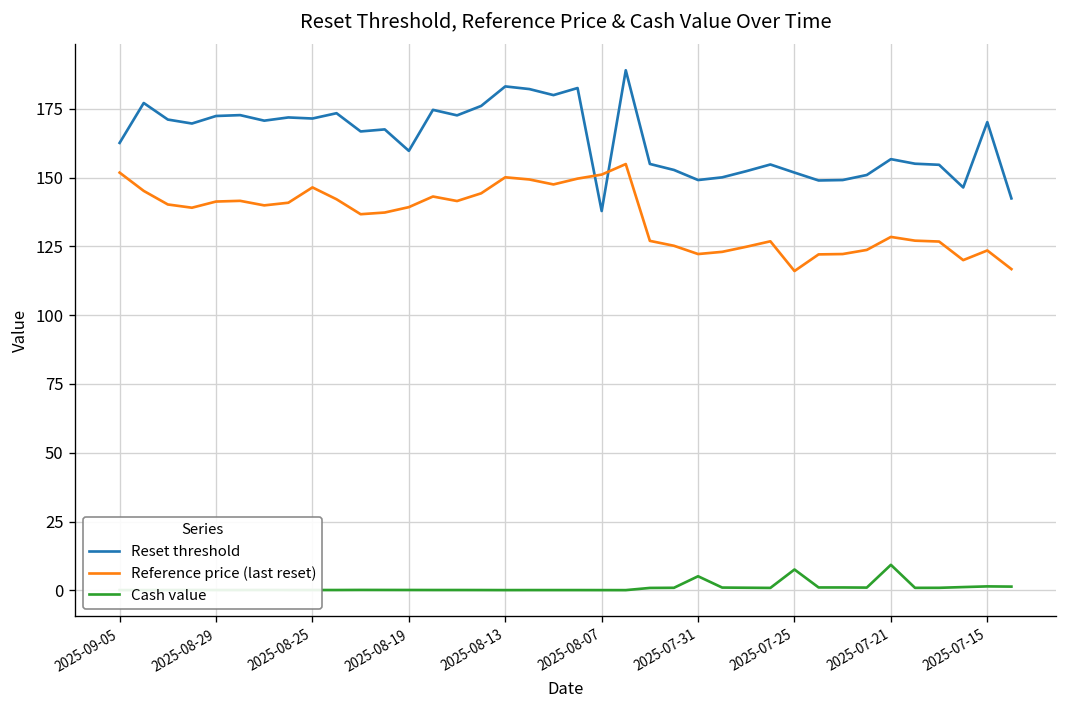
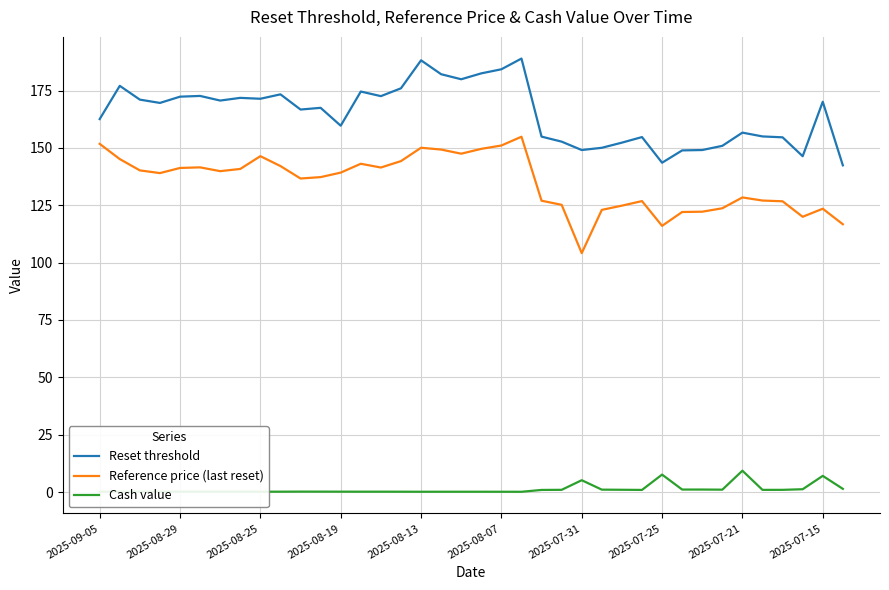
  {
    "Reset threshold": {
      "2025-09-05": 163,
      "2025-08-29": 172,
      "2025-08-25": 171,
      "2025-08-19": 160,
-     "2025-08-13": 183,
-     "2025-08-07": 138,
+     "2025-08-13": 188,
+     "2025-08-07": 184,
      "2025-07-31": 149,
-     "2025-07-25": 152,
+     "2025-07-25": 144,
      "2025-07-21": 157,
      "2025-07-15": 170
    },
    "Reference price (last reset)": {
      "2025-09-05": 152,
      "2025-08-29": 141,
      "2025-08-25": 146,
      "2025-08-19": 139,
      "2025-08-13": 150,
      "2025-08-07": 151,
-     "2025-07-31": 122,
+     "2025-07-31": 104,
      "2025-07-25": 116,
      "2025-07-21": 128,
      "2025-07-15": 124
    },
    "Cash value": {
      "2025-08-19": 0,
      "2025-08-13": 0,
      "2025-08-07": 0,
      "2025-07-31": 5,
      "2025-07-25": 8,
      "2025-07-21": 9,
-     "2025-07-15": 1
+     "2025-07-15": 7
    }
  }
